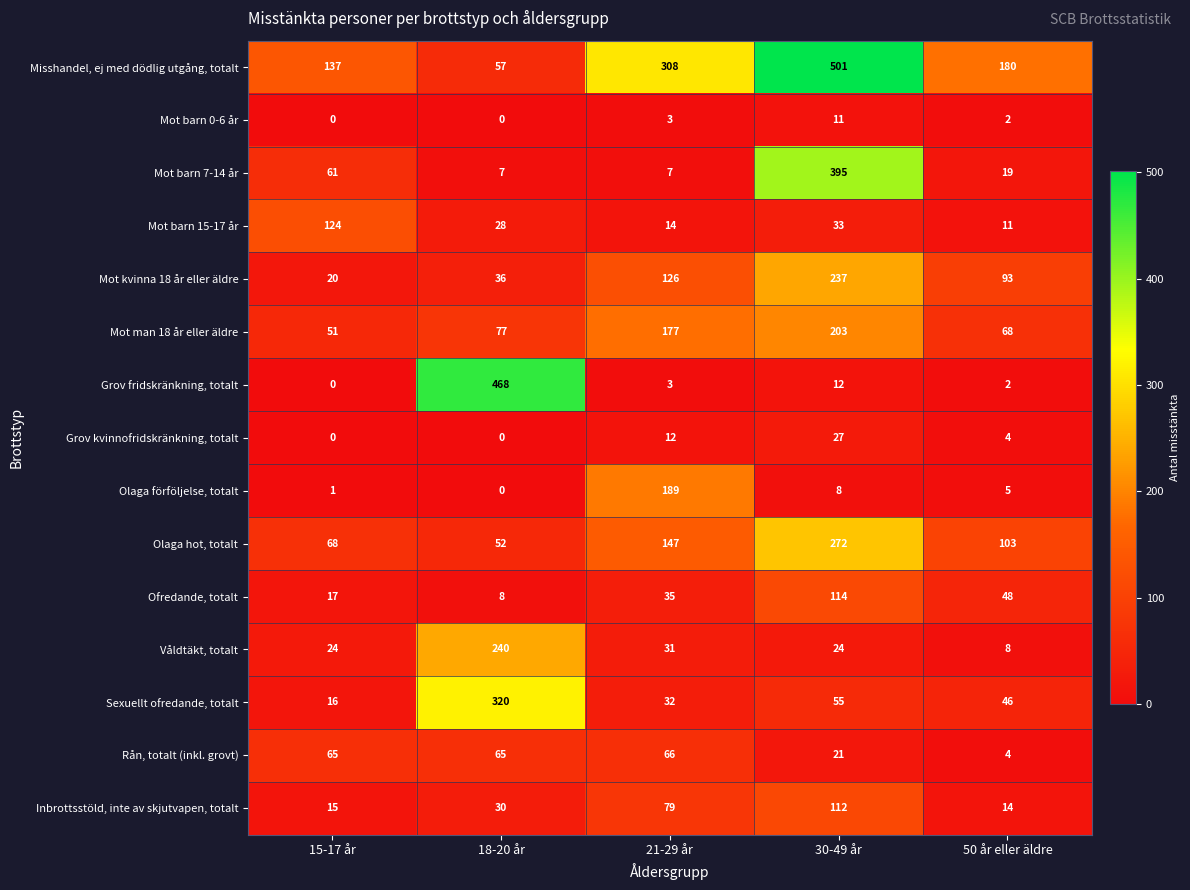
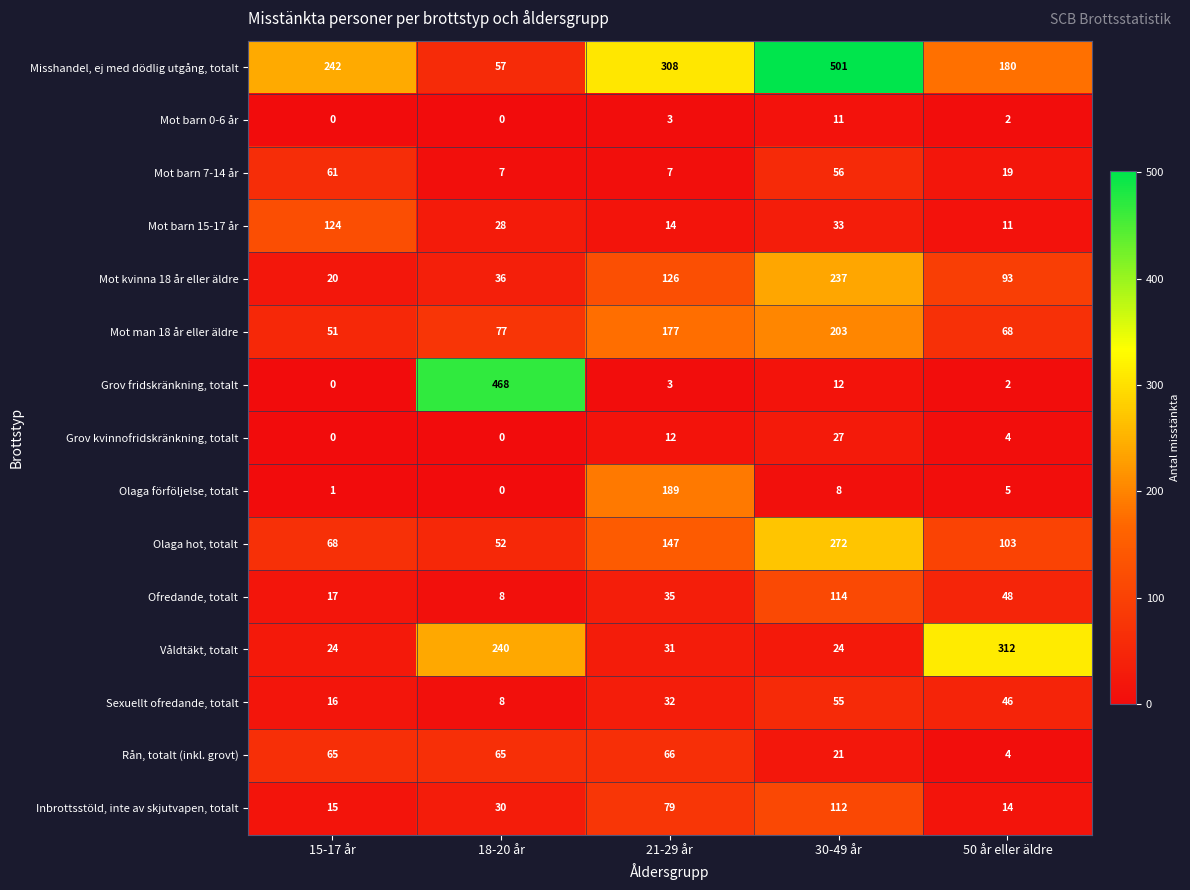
  {
    "Misshandel, ej med dödlig utgång, totalt": {
-     "15-17 år": 137,
+     "15-17 år": 242,
      "18-20 år": 57,
      "21-29 år": 308,
      "30-49 år": 501,
      "50 år eller äldre": 180
    },
    "Mot barn 0-6 år": {
      "15-17 år": 0,
      "18-20 år": 0,
      "21-29 år": 3,
      "30-49 år": 11,
      "50 år eller äldre": 2
    },
    "Mot barn 7-14 år": {
      "15-17 år": 61,
      "18-20 år": 7,
      "21-29 år": 7,
-     "30-49 år": 395,
+     "30-49 år": 56,
      "50 år eller äldre": 19
    },
    "Mot barn 15-17 år": {
      "15-17 år": 124,
      "18-20 år": 28,
      "21-29 år": 14,
      "30-49 år": 33,
      "50 år eller äldre": 11
    },
    "Mot kvinna 18 år eller äldre": {
      "15-17 år": 20,
      "18-20 år": 36,
      "21-29 år": 126,
      "30-49 år": 237,
      "50 år eller äldre": 93
    },
    "Mot man 18 år eller äldre": {
      "15-17 år": 51,
      "18-20 år": 77,
      "21-29 år": 177,
      "30-49 år": 203,
      "50 år eller äldre": 68
    },
    "Grov fridskränkning, totalt": {
      "15-17 år": 0,
      "18-20 år": 468,
      "21-29 år": 3,
      "30-49 år": 12,
      "50 år eller äldre": 2
    },
    "Grov kvinnofridskränkning, totalt": {
      "15-17 år": 0,
      "18-20 år": 0,
      "21-29 år": 12,
      "30-49 år": 27,
      "50 år eller äldre": 4
    },
    "Olaga förföljelse, totalt": {
      "15-17 år": 1,
      "18-20 år": 0,
      "21-29 år": 189,
      "30-49 år": 8,
      "50 år eller äldre": 5
    },
    "Olaga hot, totalt": {
      "15-17 år": 68,
      "18-20 år": 52,
      "21-29 år": 147,
      "30-49 år": 272,
      "50 år eller äldre": 103
    },
    "Ofredande, totalt": {
      "15-17 år": 17,
      "18-20 år": 8,
      "21-29 år": 35,
      "30-49 år": 114,
      "50 år eller äldre": 48
    },
    "Våldtäkt, totalt": {
      "15-17 år": 24,
      "18-20 år": 240,
      "21-29 år": 31,
      "30-49 år": 24,
-     "50 år eller äldre": 8
+     "50 år eller äldre": 312
    },
    "Sexuellt ofredande, totalt": {
      "15-17 år": 16,
-     "18-20 år": 320,
+     "18-20 år": 8,
      "21-29 år": 32,
      "30-49 år": 55,
      "50 år eller äldre": 46
    },
    "Rån, totalt (inkl. grovt)": {
      "15-17 år": 65,
      "18-20 år": 65,
      "21-29 år": 66,
      "30-49 år": 21,
      "50 år eller äldre": 4
    },
    "Inbrottsstöld, inte av skjutvapen, totalt": {
      "15-17 år": 15,
      "18-20 år": 30,
      "21-29 år": 79,
      "30-49 år": 112,
      "50 år eller äldre": 14
    }
  }
